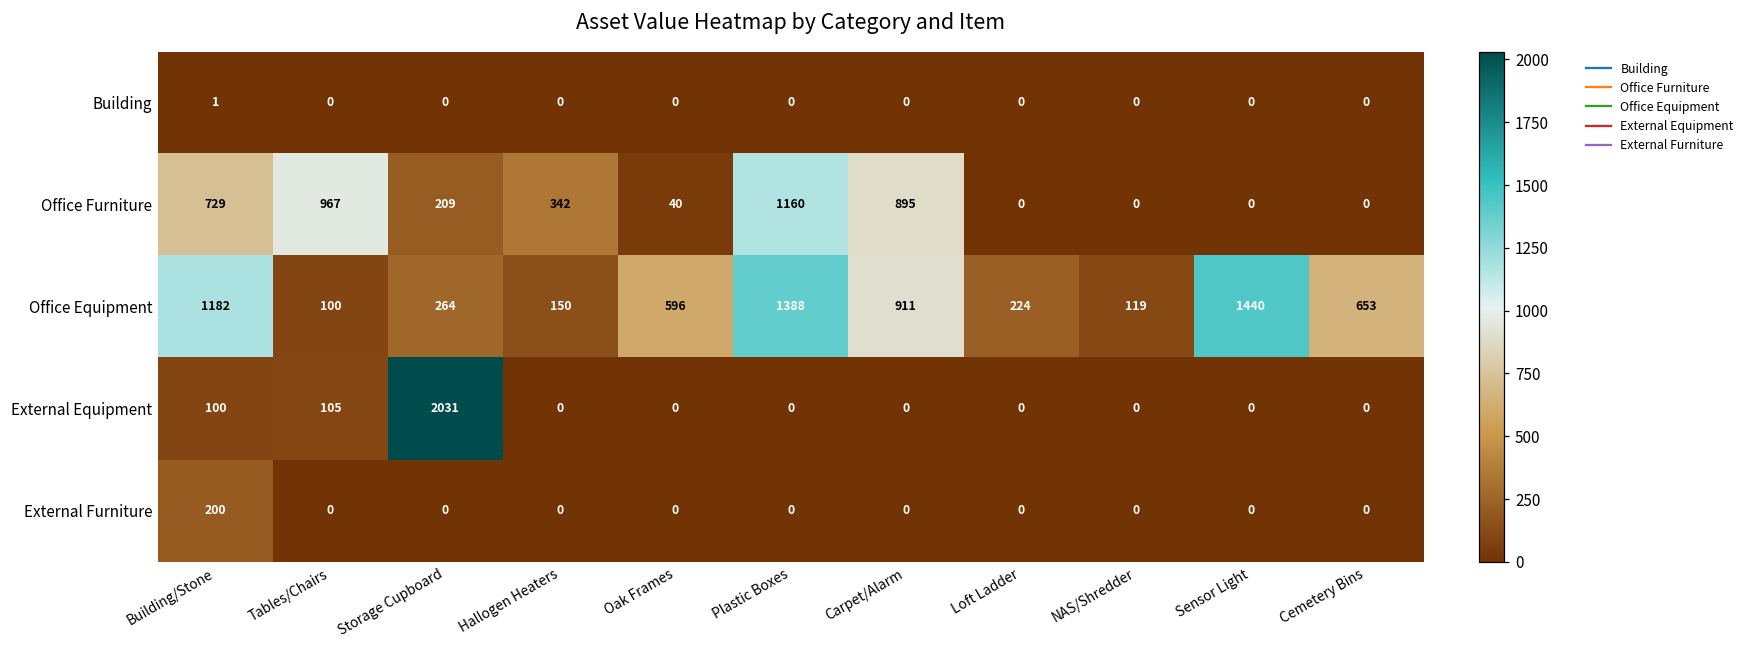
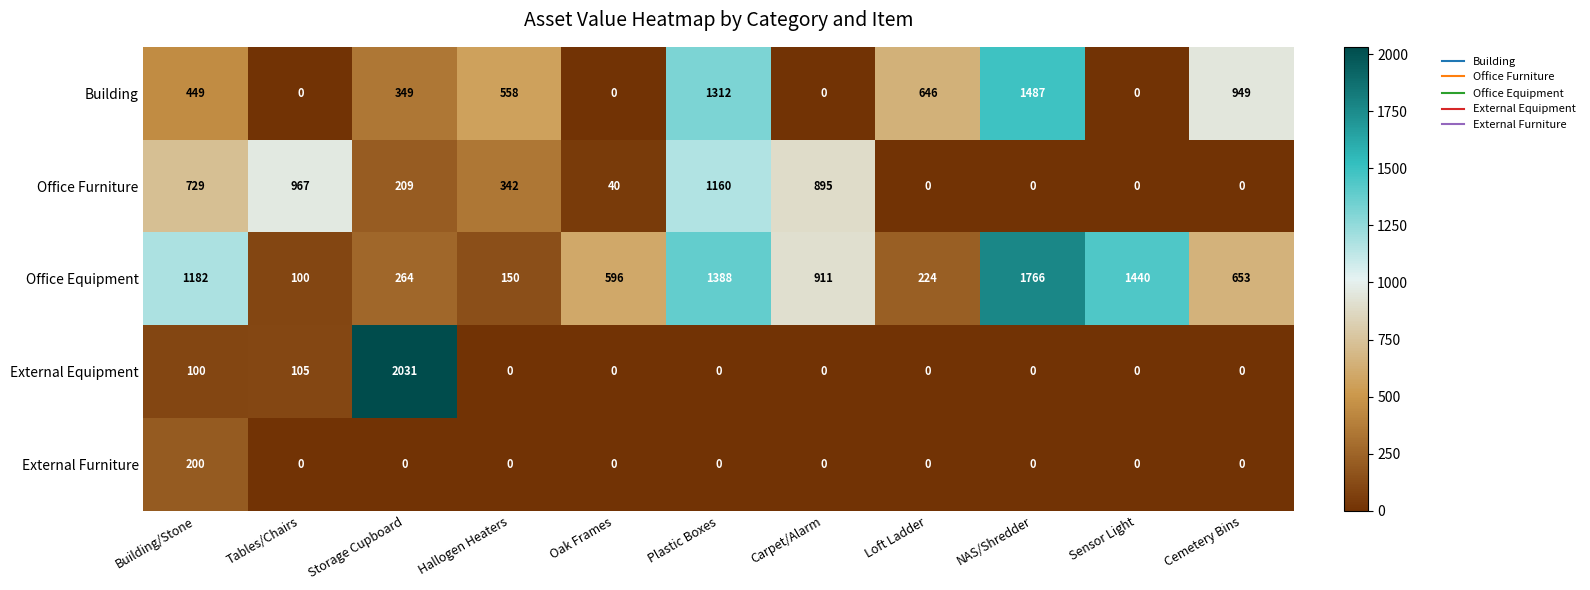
  {
    "Building": {
-     "Building/Stone": 1,
+     "Building/Stone": 449,
      "Tables/Chairs": 0,
-     "Storage Cupboard": 0,
-     "Hallogen Heaters": 0,
+     "Storage Cupboard": 349,
+     "Hallogen Heaters": 558,
      "Oak Frames": 0,
-     "Plastic Boxes": 0,
+     "Plastic Boxes": 1312,
      "Carpet/Alarm": 0,
-     "Loft Ladder": 0,
-     "NAS/Shredder": 0,
+     "Loft Ladder": 646,
+     "NAS/Shredder": 1487,
      "Sensor Light": 0,
-     "Cemetery Bins": 0
+     "Cemetery Bins": 949
    },
    "Office Furniture": {
      "Building/Stone": 729,
      "Tables/Chairs": 967,
      "Storage Cupboard": 209,
      "Hallogen Heaters": 342,
      "Oak Frames": 40,
      "Plastic Boxes": 1160,
      "Carpet/Alarm": 895,
      "Loft Ladder": 0,
      "NAS/Shredder": 0,
      "Sensor Light": 0,
      "Cemetery Bins": 0
    },
    "Office Equipment": {
      "Building/Stone": 1182,
      "Tables/Chairs": 100,
      "Storage Cupboard": 264,
      "Hallogen Heaters": 150,
      "Oak Frames": 596,
      "Plastic Boxes": 1388,
      "Carpet/Alarm": 911,
      "Loft Ladder": 224,
-     "NAS/Shredder": 119,
+     "NAS/Shredder": 1766,
      "Sensor Light": 1440,
      "Cemetery Bins": 653
    },
    "External Equipment": {
      "Building/Stone": 100,
      "Tables/Chairs": 105,
      "Storage Cupboard": 2031,
      "Hallogen Heaters": 0,
      "Oak Frames": 0,
      "Plastic Boxes": 0,
      "Carpet/Alarm": 0,
      "Loft Ladder": 0,
      "NAS/Shredder": 0,
      "Sensor Light": 0,
      "Cemetery Bins": 0
    },
    "External Furniture": {
      "Building/Stone": 200,
      "Tables/Chairs": 0,
      "Storage Cupboard": 0,
      "Hallogen Heaters": 0,
      "Oak Frames": 0,
      "Plastic Boxes": 0,
      "Carpet/Alarm": 0,
      "Loft Ladder": 0,
      "NAS/Shredder": 0,
      "Sensor Light": 0,
      "Cemetery Bins": 0
    }
  }
